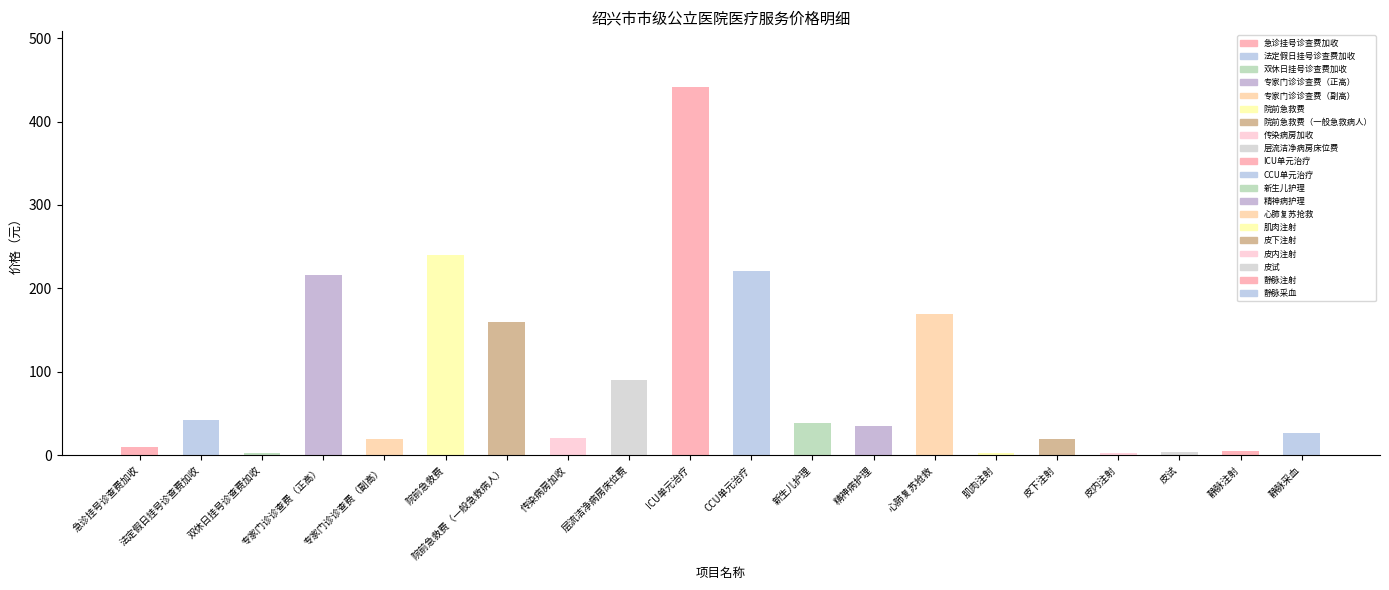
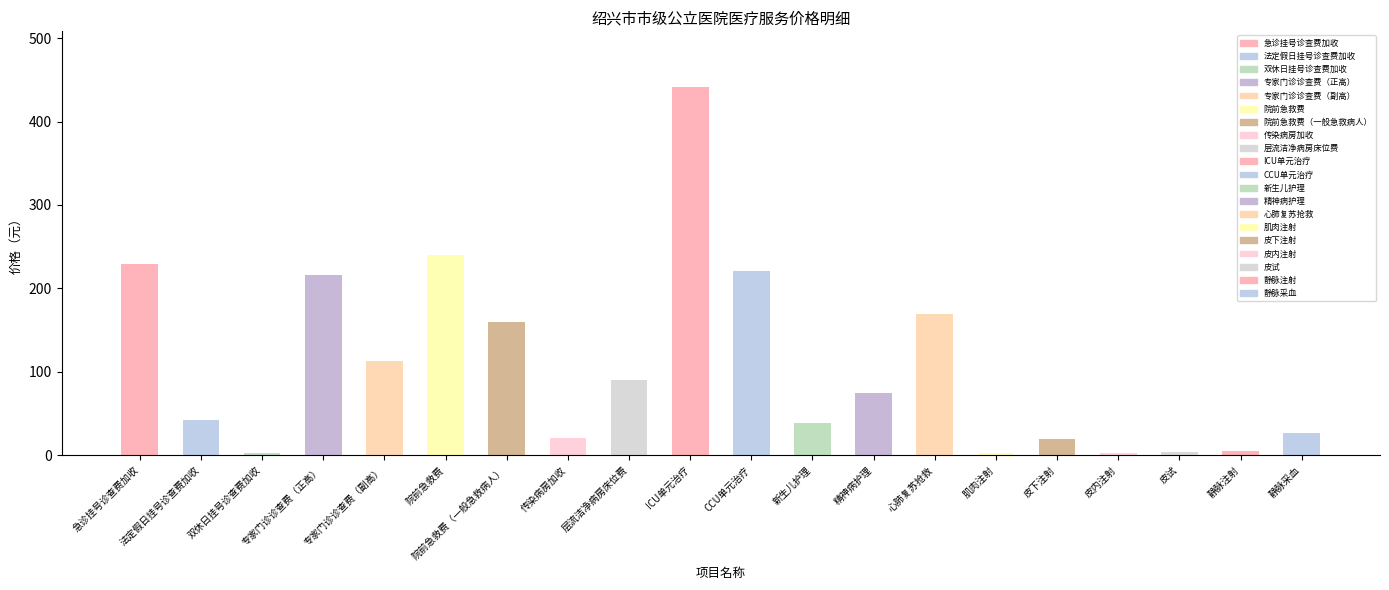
  {
-   "急诊挂号诊查费加收": 10,
+   "急诊挂号诊查费加收": 230,
    "法定假日挂号诊查费加收": 40,
    "专家门诊诊查费（正高）": 220,
-   "专家门诊诊查费（副高）": 20,
+   "专家门诊诊查费（副高）": 110,
    "院前急救费": 240,
    "院前急救费（一般急救病人）": 160,
    "传染病房加收": 20,
    "层流洁净病房床位费": 90,
    "ICU单元治疗": 440,
    "CCU单元治疗": 220,
    "新生儿护理": 40,
-   "精神病护理": 40,
+   "精神病护理": 70,
    "心肺复苏抢救": 170,
    "皮下注射": 20,
    "皮试": 0,
    "静脉注射": 0,
    "静脉采血": 30
  }
